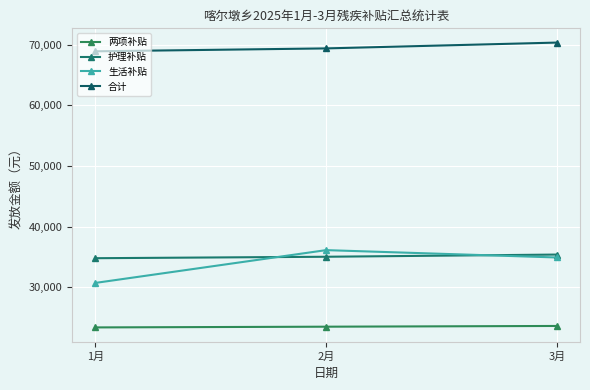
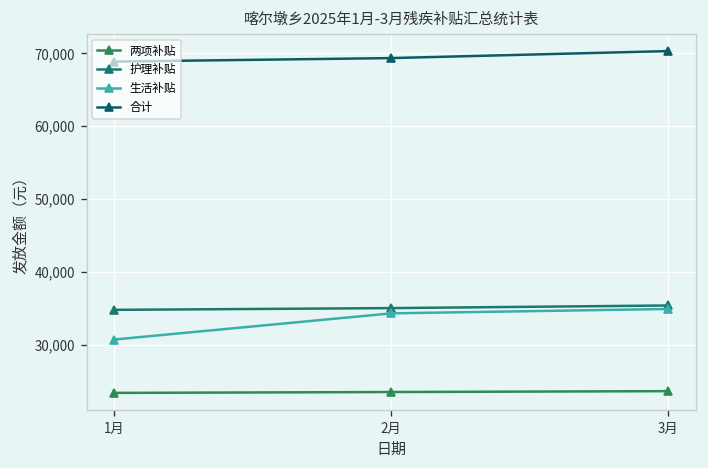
  {
    "生活补贴": {
      "1月": "31,000",
-     "2月": "36,000",
+     "2月": "34,000",
      "3月": "35,000"
    }
  }
